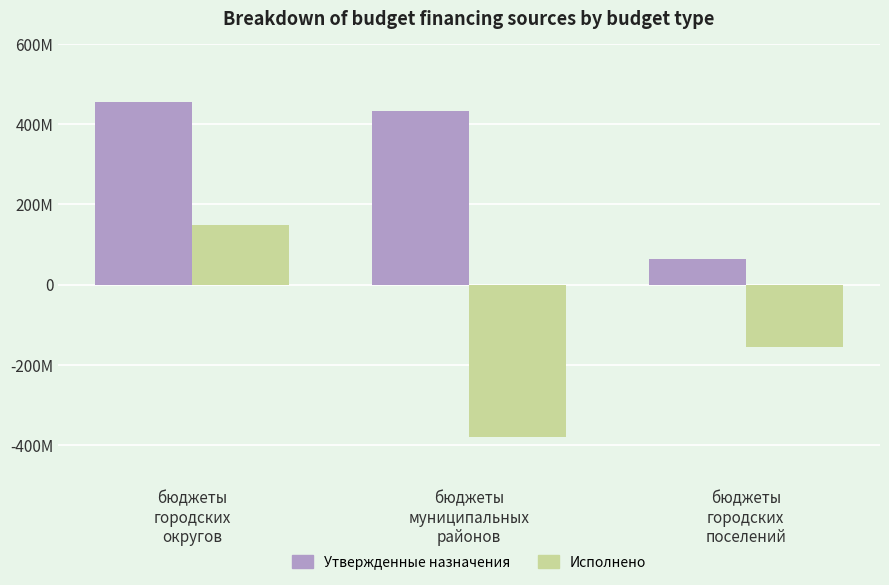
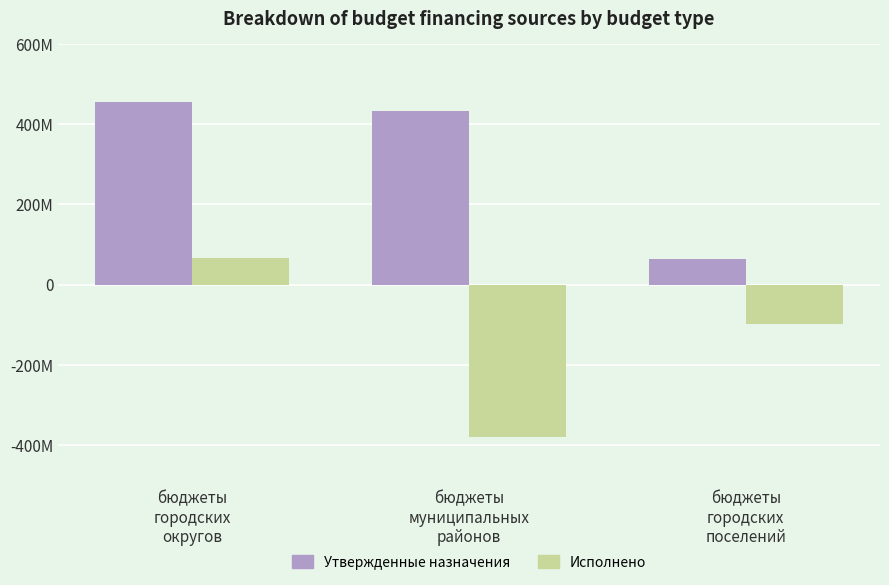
  {
    "Утвержденные назначения": {
      "бюджеты городских округов": 460000000,
      "бюджеты муниципальных районов": 430000000,
      "бюджеты городских поселений": 60000000
    },
    "Исполнено": {
-     "бюджеты городских округов": 150000000,
+     "бюджеты городских округов": 70000000,
      "бюджеты муниципальных районов": -380000000,
-     "бюджеты городских поселений": -160000000
+     "бюджеты городских поселений": -100000000
    }
  }
